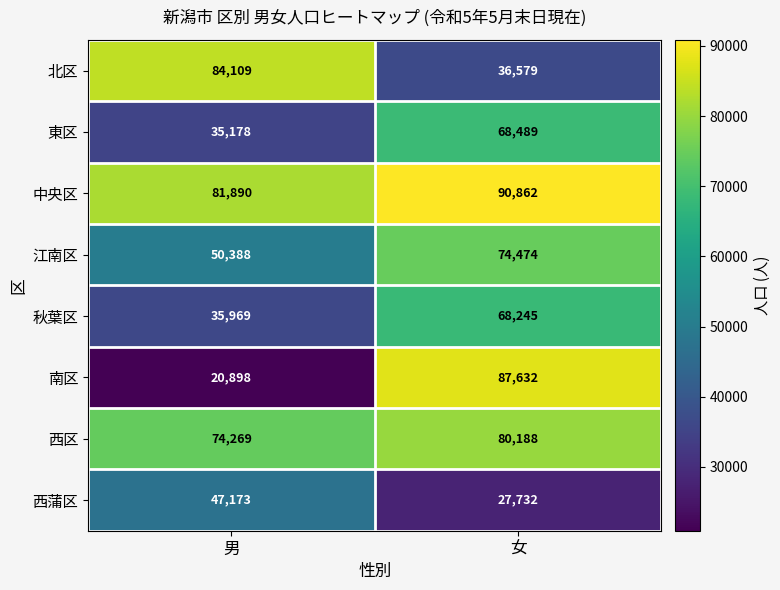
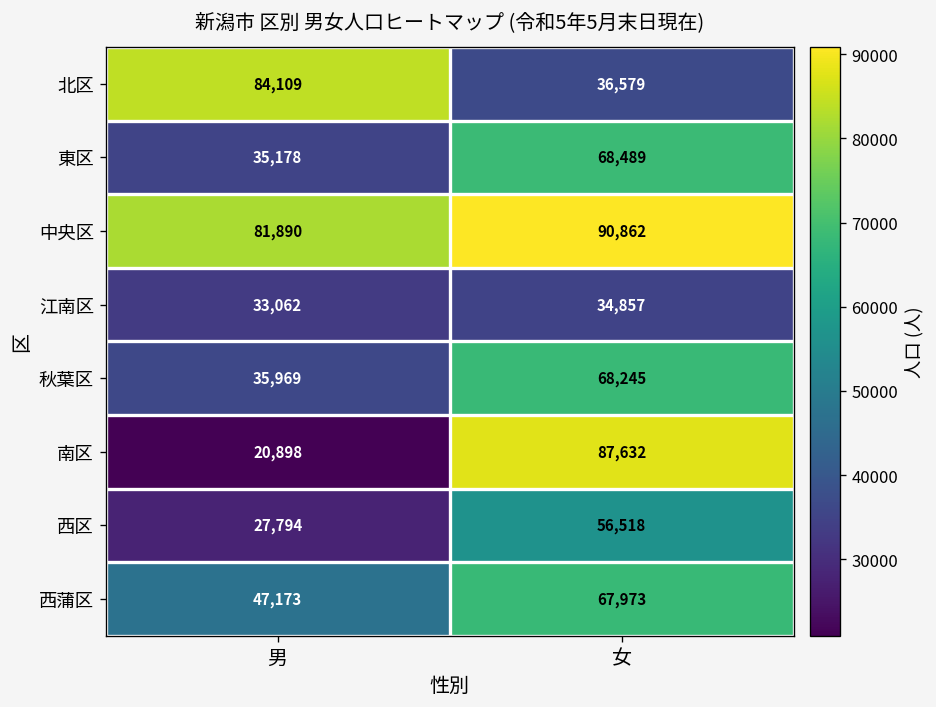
  {
    "北区": {
      "男": "84,109",
      "女": "36,579"
    },
    "東区": {
      "男": "35,178",
      "女": "68,489"
    },
    "中央区": {
      "男": "81,890",
      "女": "90,862"
    },
    "江南区": {
-     "男": "50,388",
-     "女": "74,474"
+     "男": "33,062",
+     "女": "34,857"
    },
    "秋葉区": {
      "男": "35,969",
      "女": "68,245"
    },
    "南区": {
      "男": "20,898",
      "女": "87,632"
    },
    "西区": {
-     "男": "74,269",
-     "女": "80,188"
+     "男": "27,794",
+     "女": "56,518"
    },
    "西蒲区": {
      "男": "47,173",
-     "女": "27,732"
+     "女": "67,973"
    }
  }
